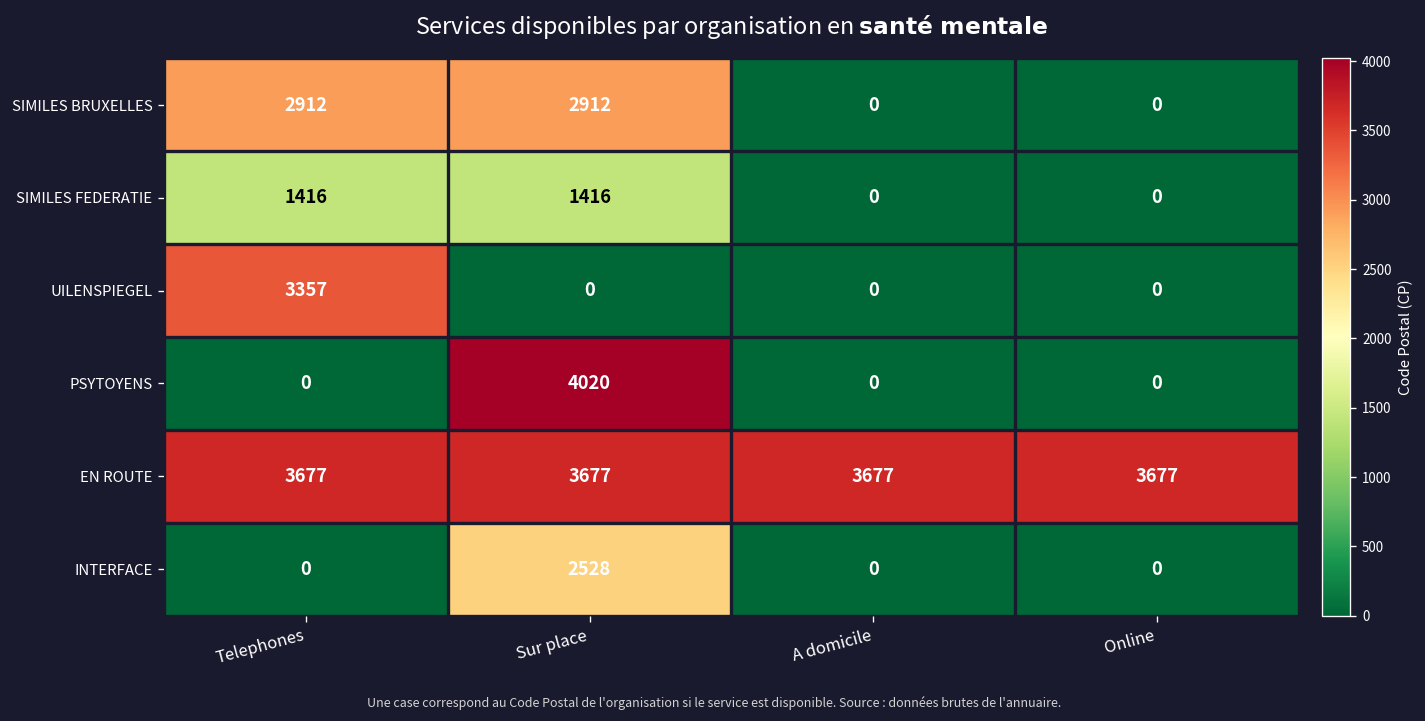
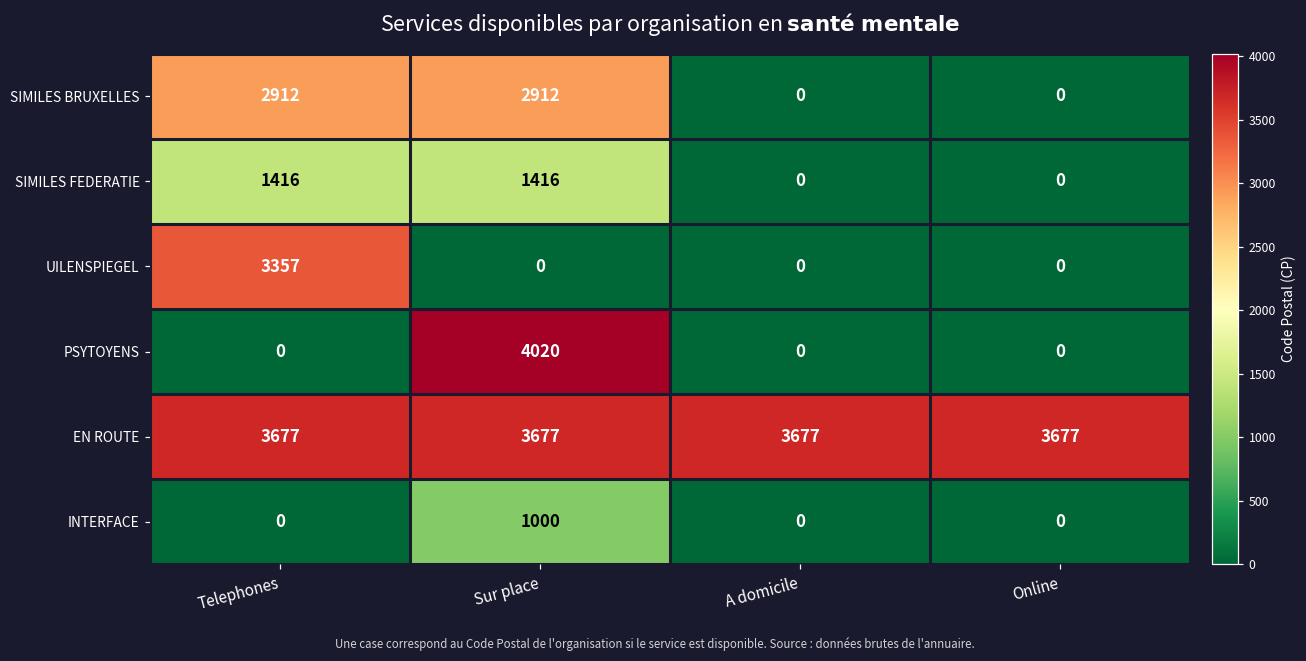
  {
    "SIMILES BRUXELLES": {
      "Telephones": 2912,
      "Sur place": 2912,
      "A domicile": 0,
      "Online": 0
    },
    "SIMILES FEDERATIE": {
      "Telephones": 1416,
      "Sur place": 1416,
      "A domicile": 0,
      "Online": 0
    },
    "UILENSPIEGEL": {
      "Telephones": 3357,
      "Sur place": 0,
      "A domicile": 0,
      "Online": 0
    },
    "PSYTOYENS": {
      "Telephones": 0,
      "Sur place": 4020,
      "A domicile": 0,
      "Online": 0
    },
    "EN ROUTE": {
      "Telephones": 3677,
      "Sur place": 3677,
      "A domicile": 3677,
      "Online": 3677
    },
    "INTERFACE": {
      "Telephones": 0,
-     "Sur place": 2528,
+     "Sur place": 1000,
      "A domicile": 0,
      "Online": 0
    }
  }
